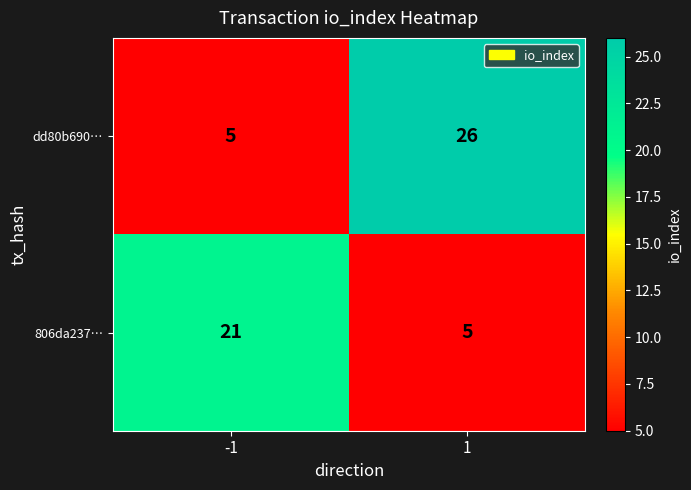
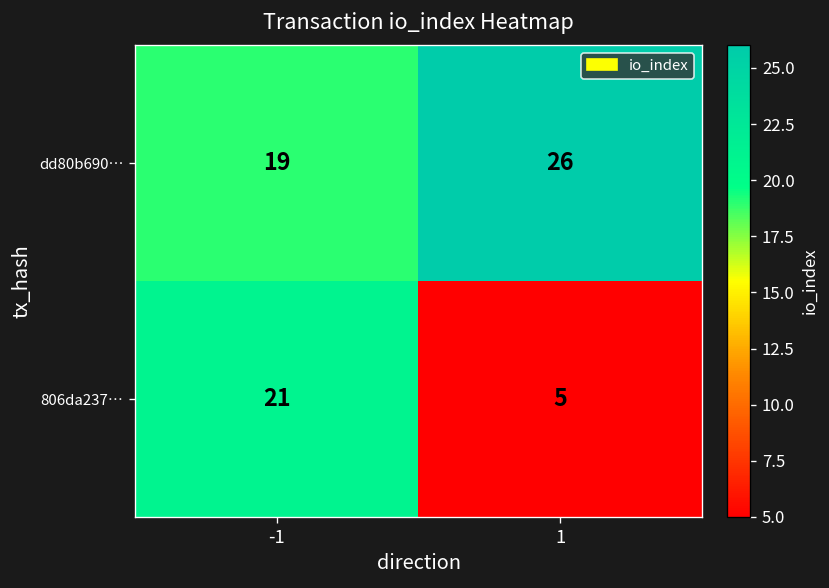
  {
    "dd80b690…": {
-     "-1": 5,
+     "-1": 19,
      "1": 26
    },
    "806da237…": {
      "-1": 21,
      "1": 5
    }
  }
